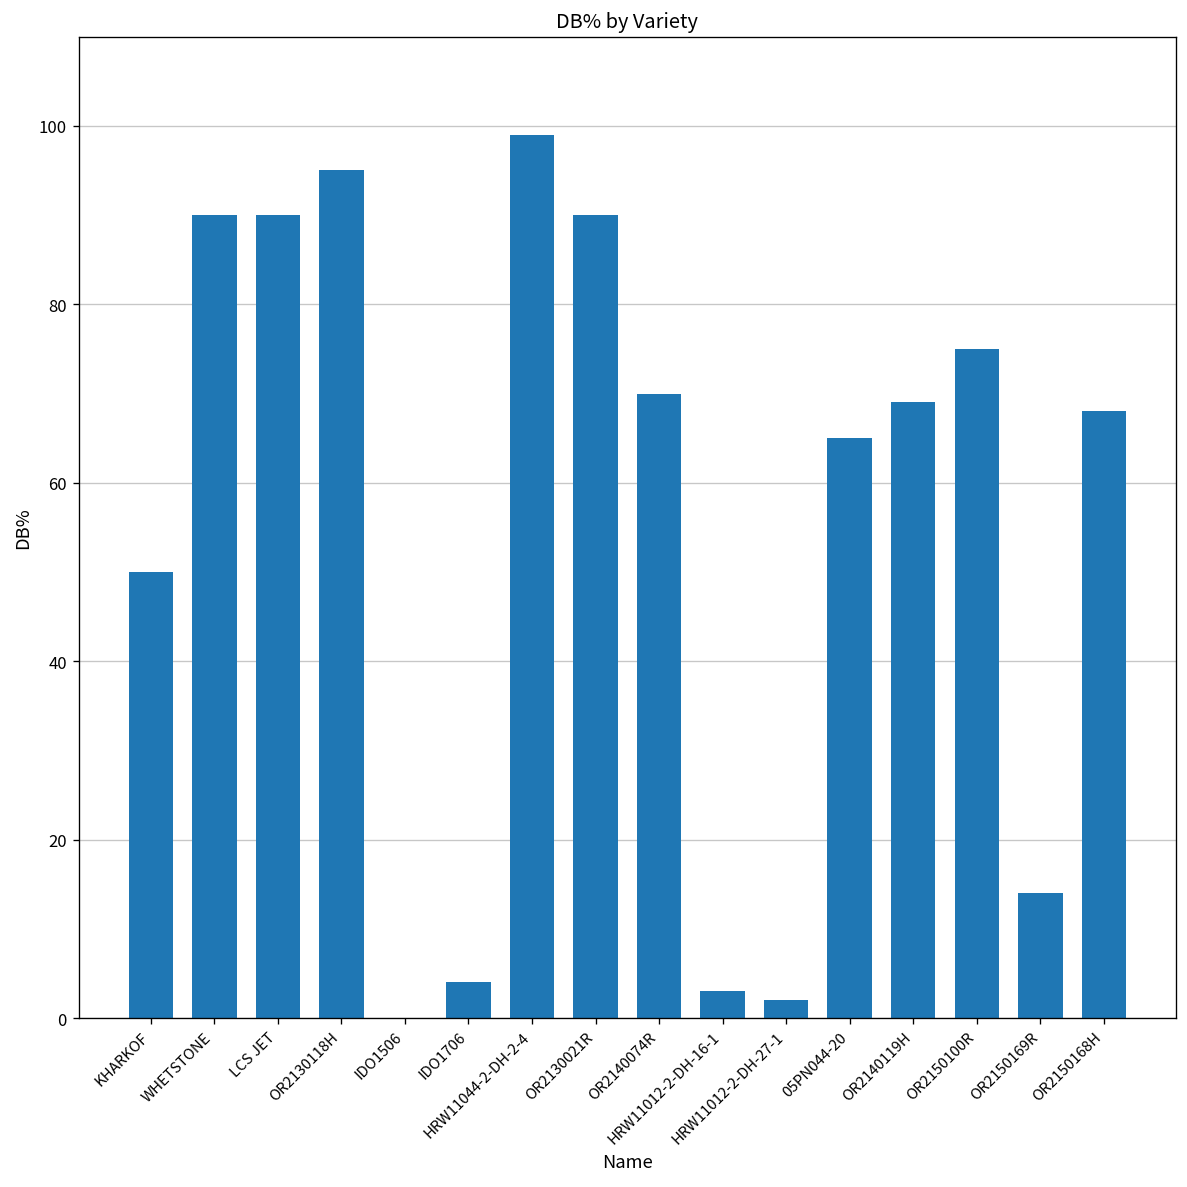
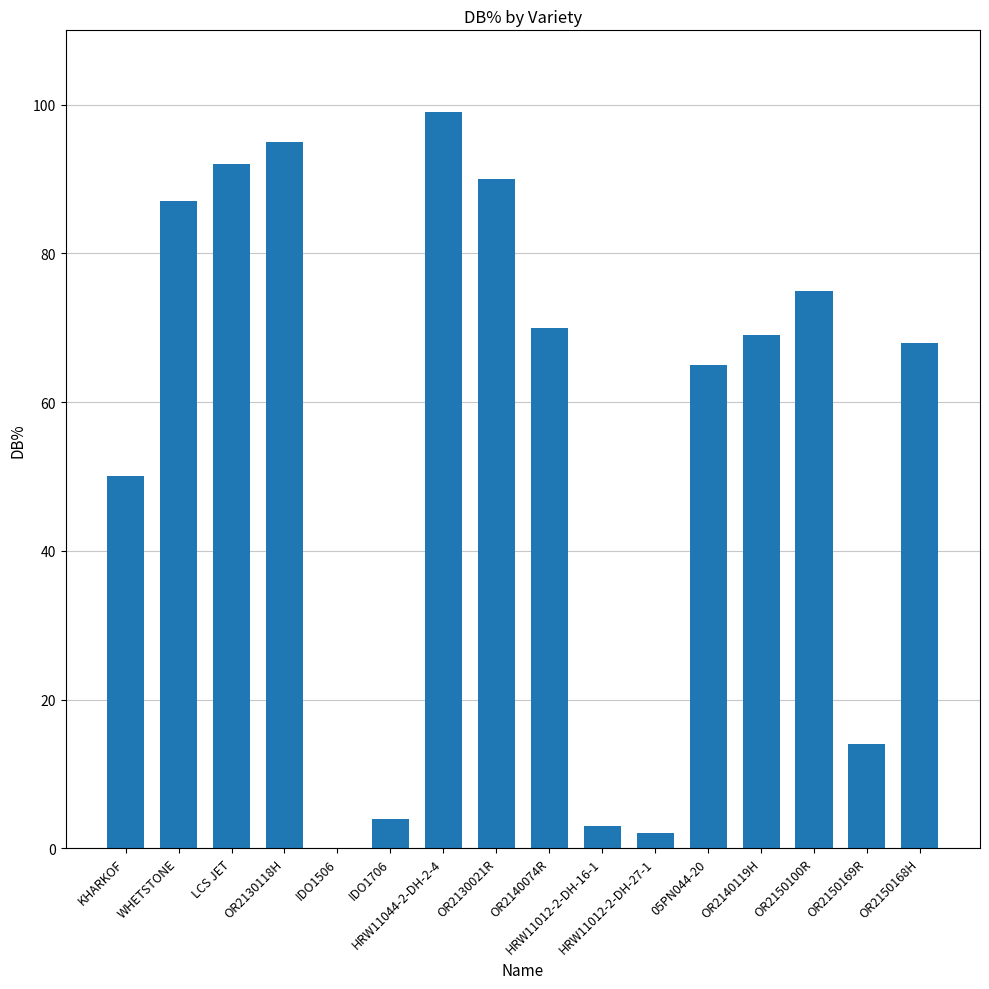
  {
    "KHARKOF": 50,
-   "WHETSTONE": 90,
-   "LCS JET": 90,
+   "WHETSTONE": 87,
+   "LCS JET": 92,
    "OR2130118H": 95,
    "IDO1506": 0,
    "IDO1706": 4,
    "HRW11044-2-DH-2-4": 99,
    "OR2130021R": 90,
    "OR2140074R": 70,
    "HRW11012-2-DH-16-1": 3,
    "HRW11012-2-DH-27-1": 2,
    "05PN044-20": 65,
    "OR2140119H": 69,
    "OR2150100R": 75,
    "OR2150169R": 14,
    "OR2150168H": 68
  }
